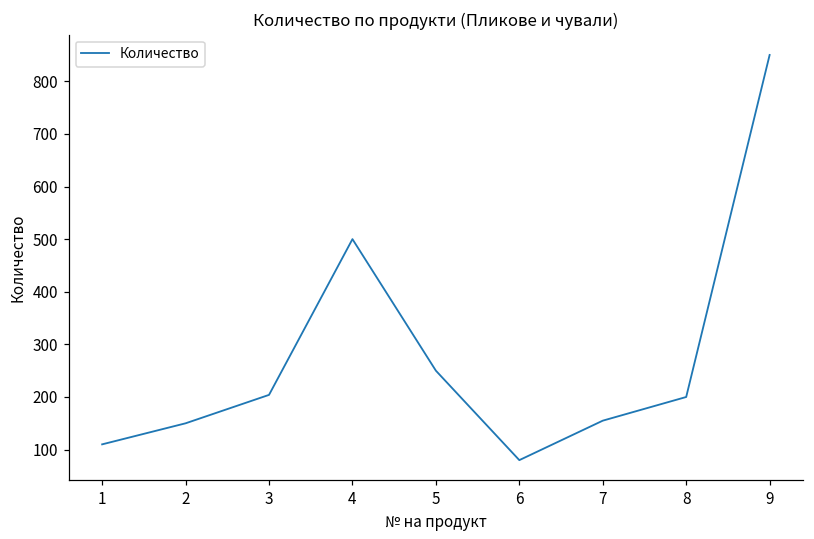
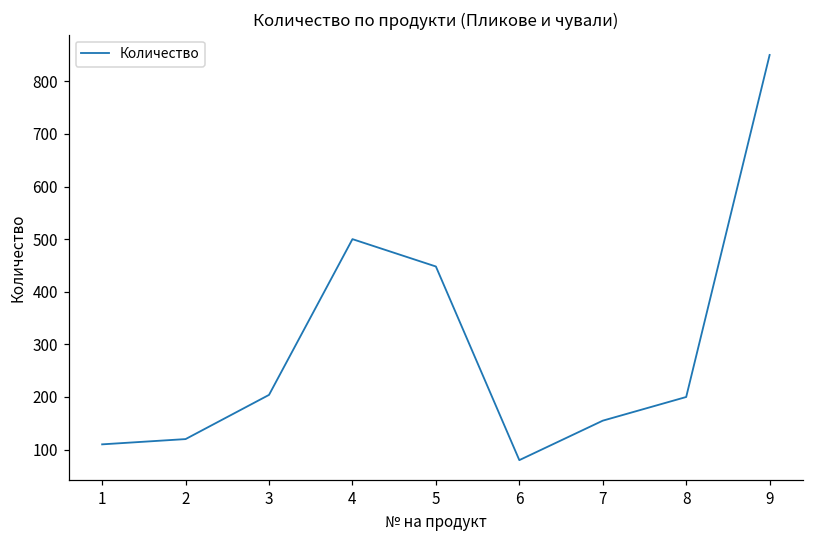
  {
    "1": 110,
-   "2": 150,
+   "2": 120,
    "3": 200,
    "4": 500,
-   "5": 250,
+   "5": 450,
    "6": 80,
    "7": 160,
    "8": 200,
    "9": 850
  }
